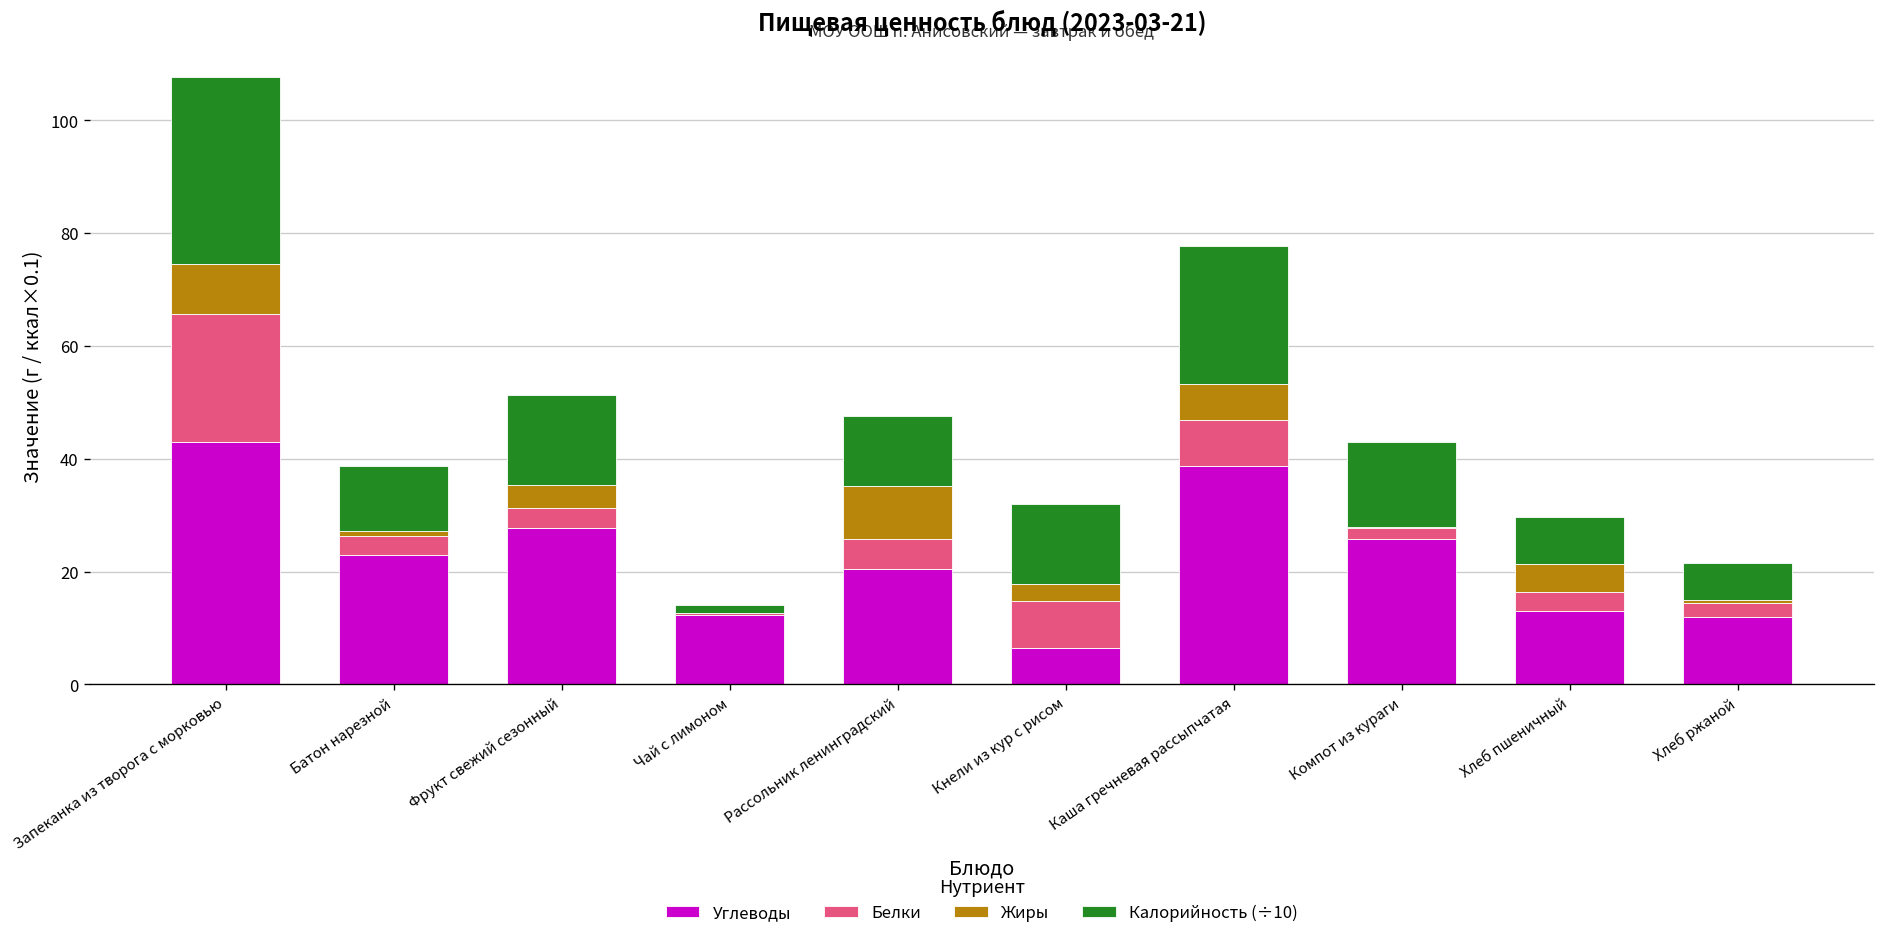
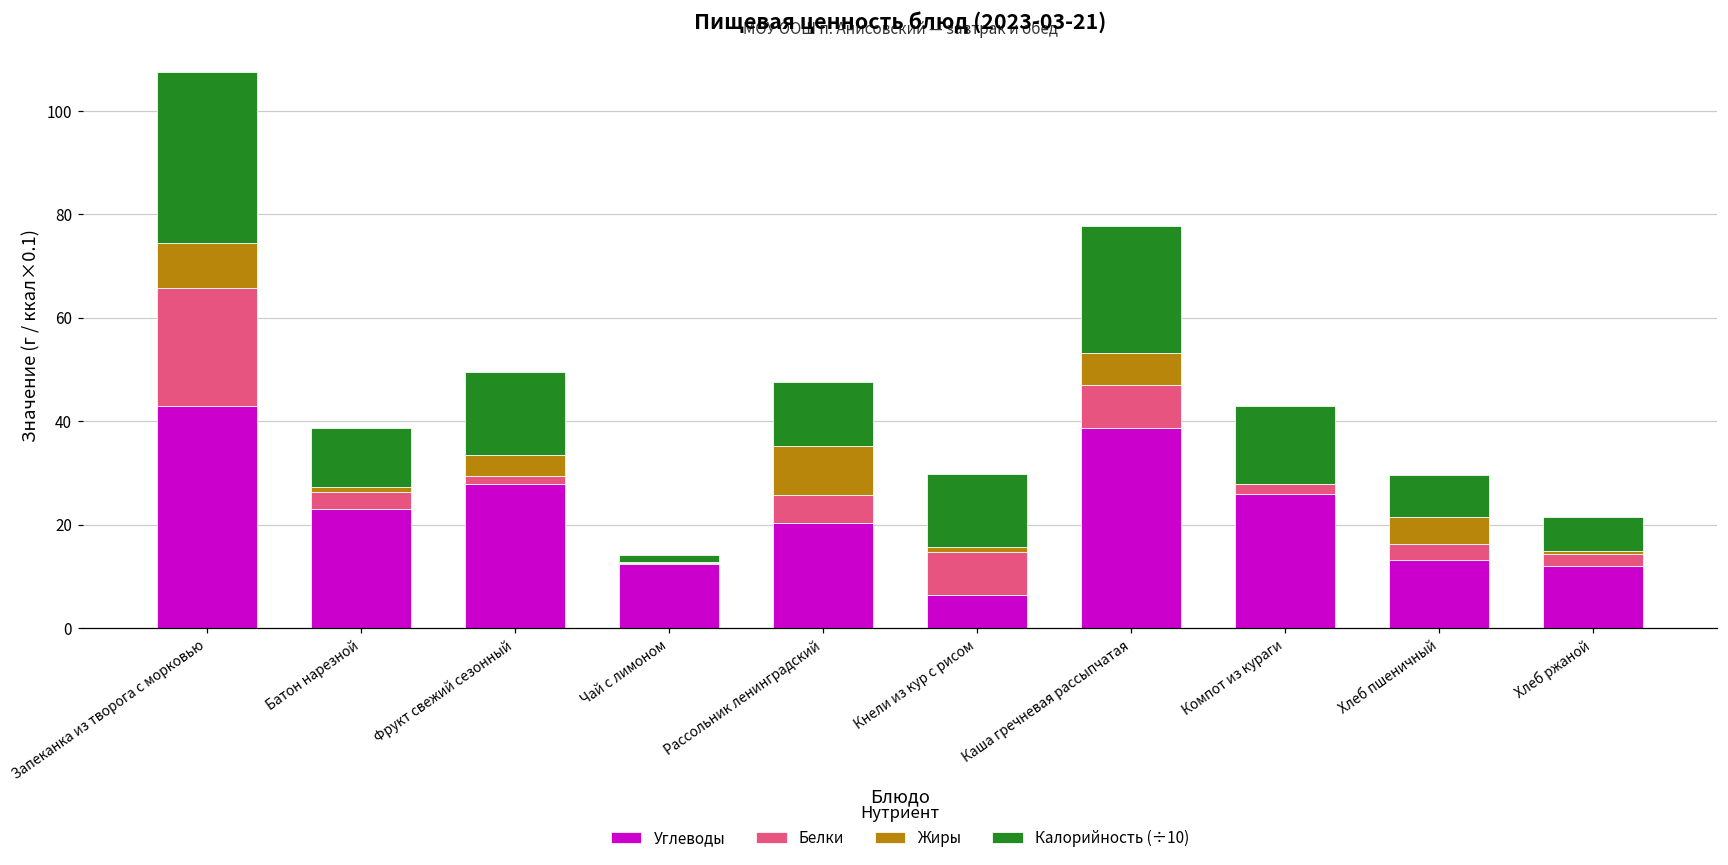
  {
    "Углеводы": {
      "Запеканка из творога с морковью": 43,
      "Батон нарезной": 23,
      "Фрукт свежий сезонный": 28,
      "Чай с лимоном": 12,
      "Рассольник ленинградский": 20,
      "Кнели из кур с рисом": 6,
      "Каша гречневая рассыпчатая": 39,
      "Компот из кураги": 26,
      "Хлеб пшеничный": 13,
      "Хлеб ржаной": 12
    },
    "Белки": {
      "Запеканка из творога с морковью": 23,
      "Батон нарезной": 3,
-     "Фрукт свежий сезонный": 4,
+     "Фрукт свежий сезонный": 2,
      "Рассольник ленинградский": 5,
      "Кнели из кур с рисом": 8,
      "Каша гречневая рассыпчатая": 8,
      "Компот из кураги": 2,
      "Хлеб пшеничный": 3,
      "Хлеб ржаной": 2
    },
    "Жиры": {
      "Запеканка из творога с морковью": 9,
      "Батон нарезной": 1,
      "Фрукт свежий сезонный": 4,
      "Рассольник ленинградский": 9,
-     "Кнели из кур с рисом": 3,
+     "Кнели из кур с рисом": 1,
      "Каша гречневая рассыпчатая": 6,
      "Хлеб пшеничный": 5
    },
    "Калорийность (÷10)": {
      "Запеканка из творога с морковью": 33,
      "Батон нарезной": 12,
      "Фрукт свежий сезонный": 16,
      "Чай с лимоном": 1,
      "Рассольник ленинградский": 12,
      "Кнели из кур с рисом": 14,
      "Каша гречневая рассыпчатая": 25,
      "Компот из кураги": 15,
      "Хлеб пшеничный": 8,
      "Хлеб ржаной": 7
    }
  }
